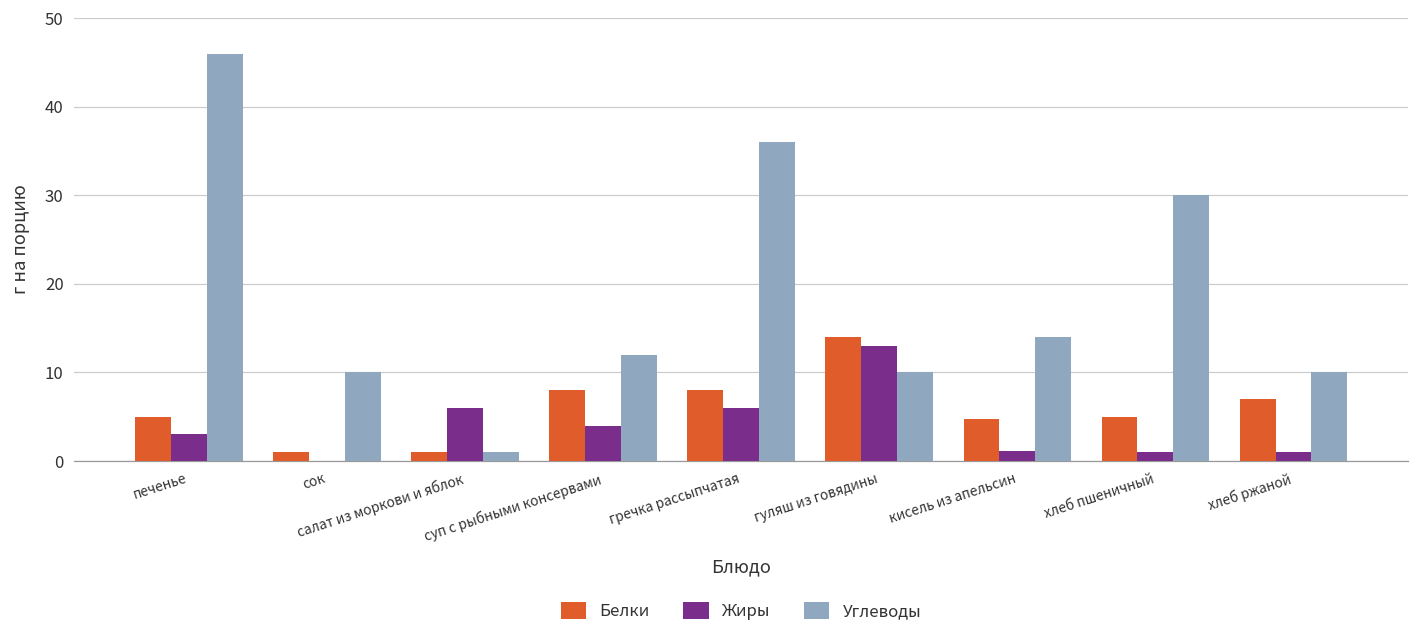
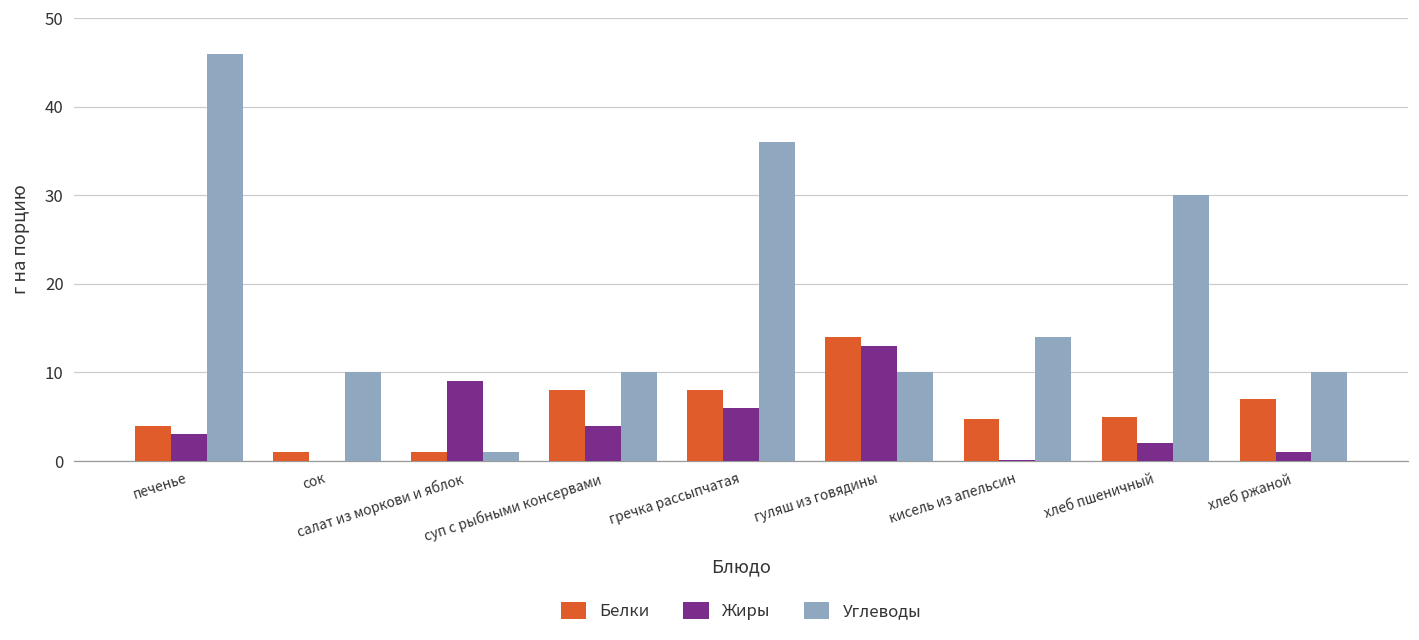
  {
    "Белки": {
-     "печенье": 5,
+     "печенье": 4,
      "сок": 1,
      "салат из моркови и яблок": 1,
      "суп с рыбными консервами": 8,
      "гречка рассыпчатая": 8,
      "гуляш из говядины": 14,
      "кисель из апельсин": 5,
      "хлеб пшеничный": 5,
      "хлеб ржаной": 7
    },
    "Жиры": {
      "печенье": 3,
      "сок": 0,
-     "салат из моркови и яблок": 6,
+     "салат из моркови и яблок": 9,
      "суп с рыбными консервами": 4,
      "гречка рассыпчатая": 6,
      "гуляш из говядины": 13,
-     "кисель из апельсин": 1,
-     "хлеб пшеничный": 1,
+     "кисель из апельсин": 0,
+     "хлеб пшеничный": 2,
      "хлеб ржаной": 1
    },
    "Углеводы": {
      "печенье": 46,
      "сок": 10,
      "салат из моркови и яблок": 1,
-     "суп с рыбными консервами": 12,
+     "суп с рыбными консервами": 10,
      "гречка рассыпчатая": 36,
      "гуляш из говядины": 10,
      "кисель из апельсин": 14,
      "хлеб пшеничный": 30,
      "хлеб ржаной": 10
    }
  }
